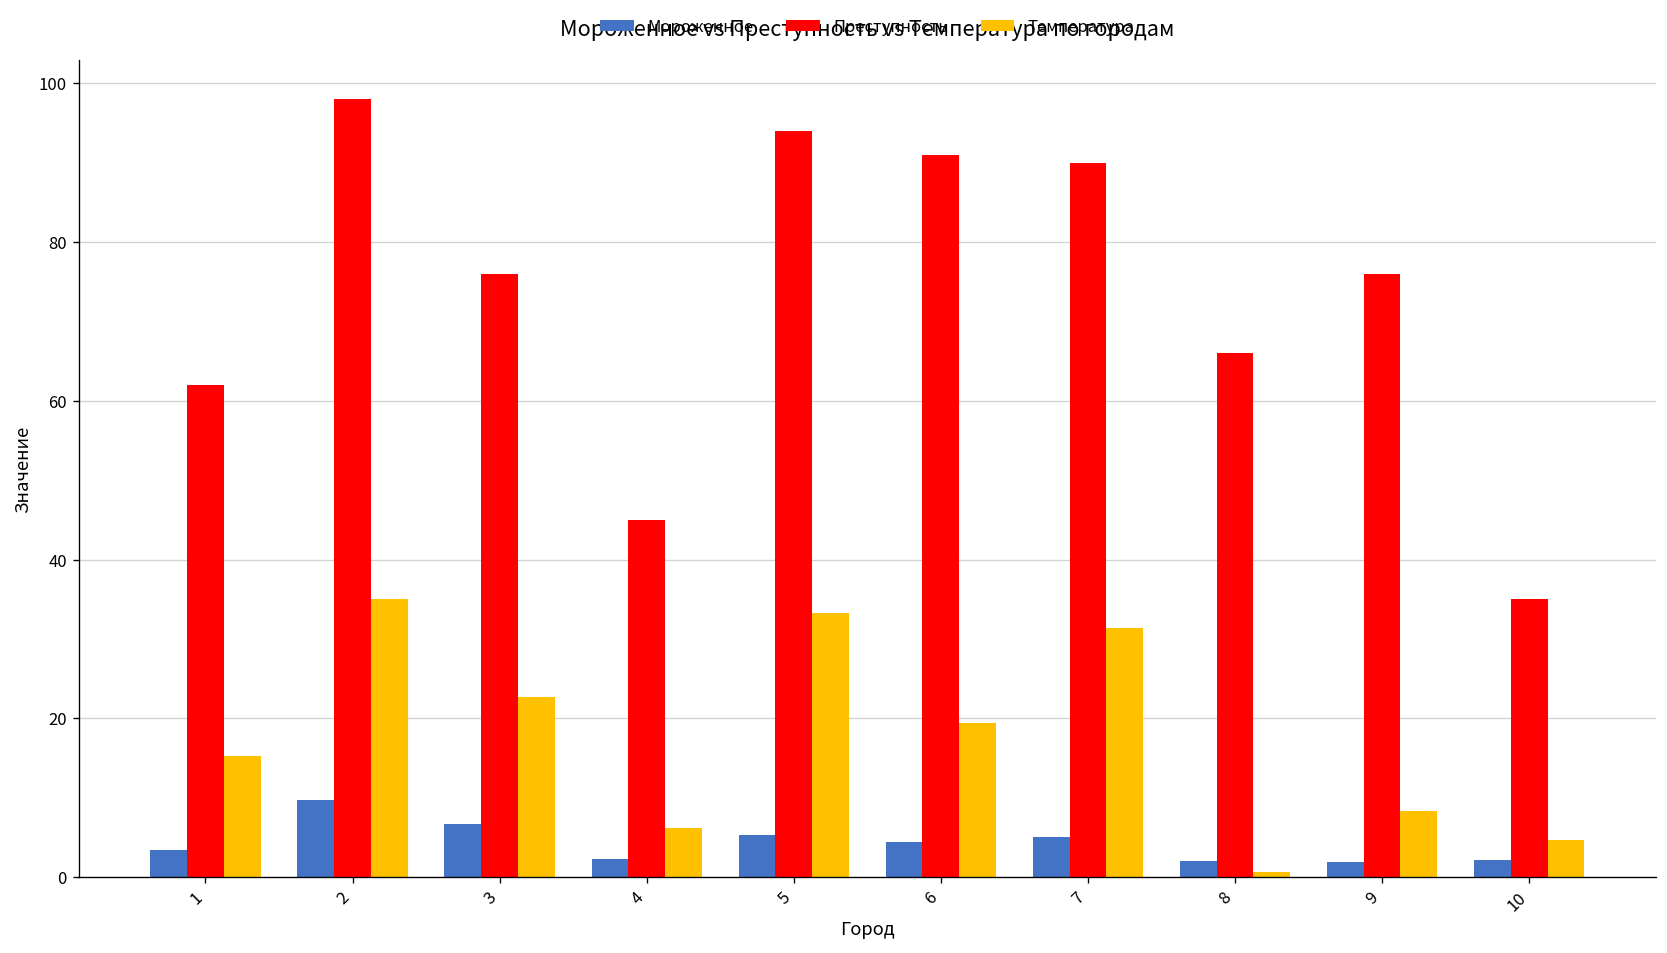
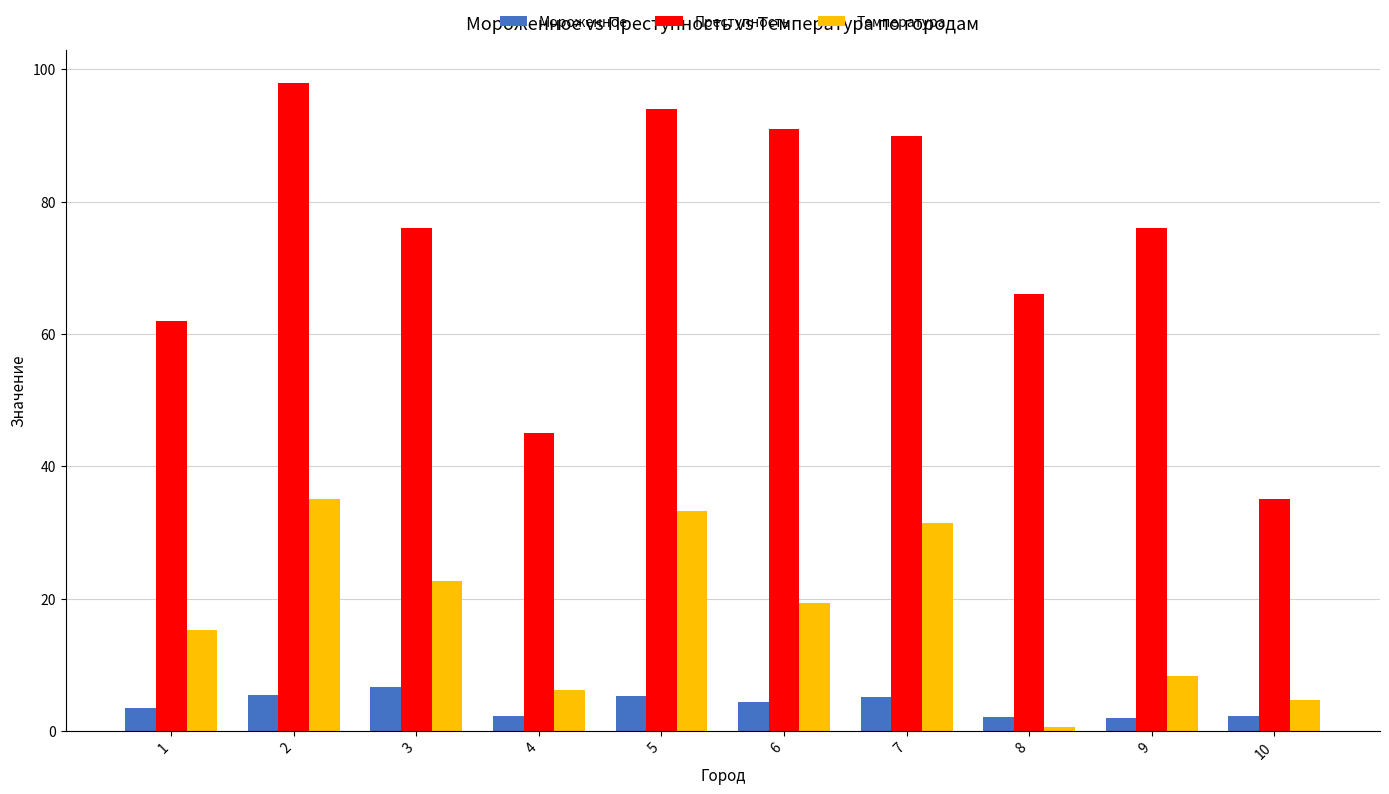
  {
    "Мороженное": {
      "1": 3,
-     "2": 10,
+     "2": 5,
      "3": 7,
      "4": 2,
      "5": 5,
      "6": 4,
      "7": 5,
      "8": 2,
      "9": 2,
      "10": 2
    },
    "Преступность": {
      "1": 62,
      "2": 98,
      "3": 76,
      "4": 45,
      "5": 94,
      "6": 91,
      "7": 90,
      "8": 66,
      "9": 76,
      "10": 35
    },
    "Температура": {
      "1": 15,
      "2": 35,
      "3": 23,
      "4": 6,
      "5": 33,
      "6": 19,
      "7": 31,
      "8": 1,
      "9": 8,
      "10": 5
    }
  }
